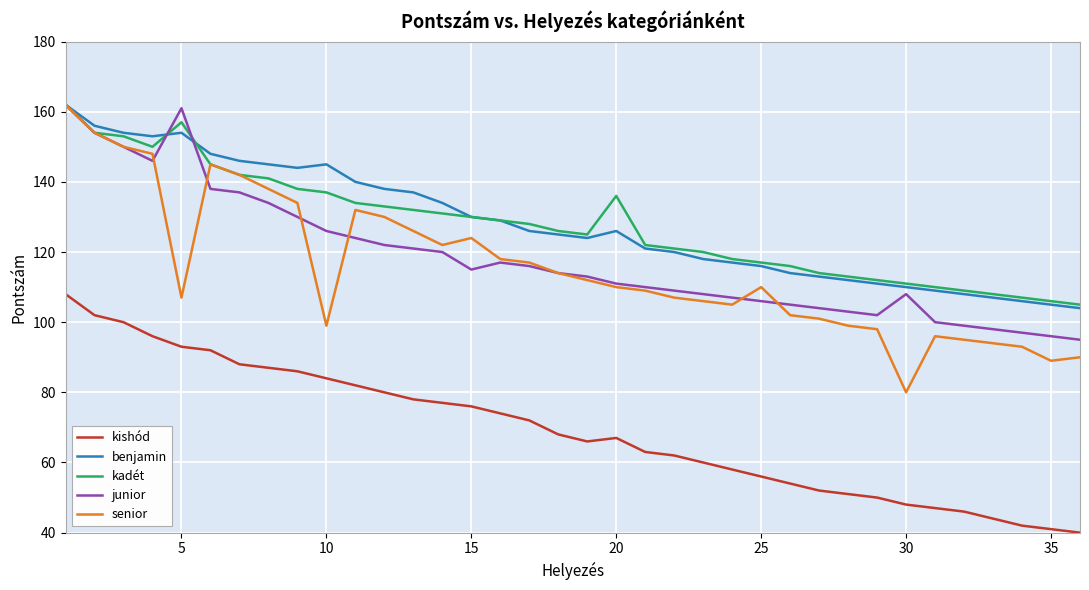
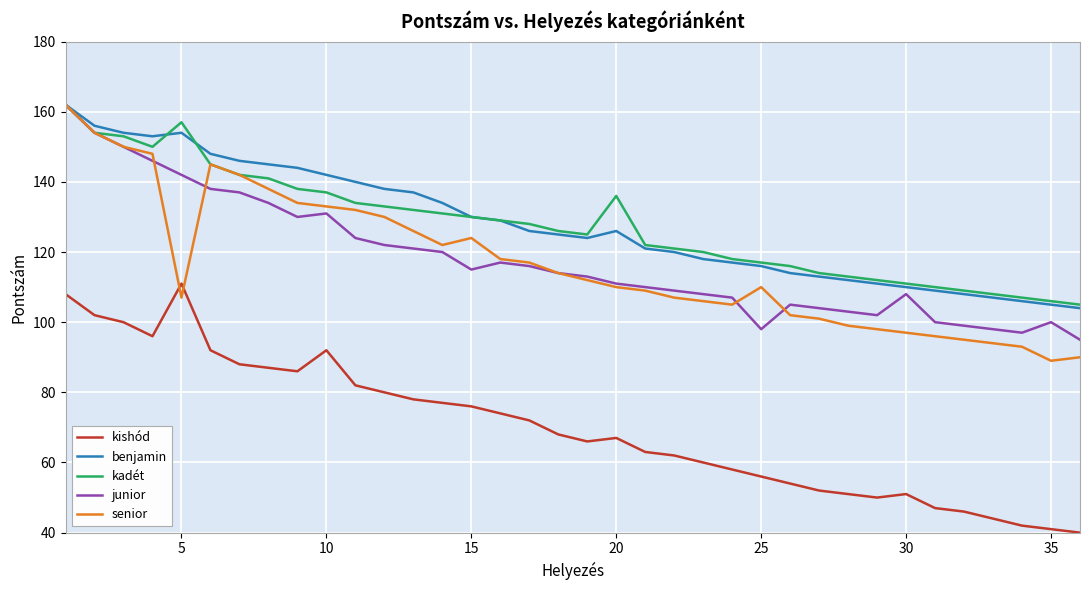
  {
    "kishód": {
-     "5": 93,
-     "10": 84,
+     "5": 111,
+     "10": 92,
      "15": 76,
      "20": 67,
      "25": 56,
-     "30": 48,
+     "30": 51,
      "35": 41
    },
    "benjamin": {
      "5": 154,
-     "10": 145,
+     "10": 142,
      "20": 126,
      "25": 116,
      "30": 110,
      "35": 105
    },
    "kadét": {
      "5": 157,
      "10": 137,
      "20": 136,
      "25": 117,
      "30": 111,
      "35": 106
    },
    "junior": {
-     "5": 161,
-     "10": 126,
+     "5": 142,
+     "10": 131,
      "15": 115,
      "20": 111,
-     "25": 106,
+     "25": 98,
      "30": 108,
-     "35": 96
+     "35": 100
    },
    "senior": {
      "5": 107,
-     "10": 99,
+     "10": 133,
      "15": 124,
      "20": 110,
      "25": 110,
-     "30": 80,
+     "30": 97,
      "35": 89
    }
  }
